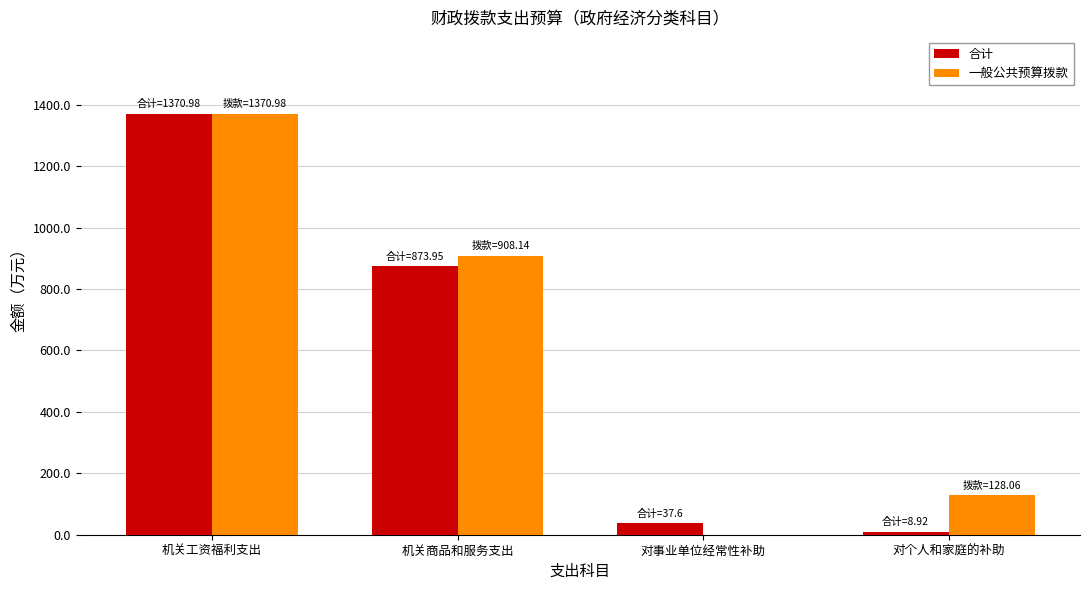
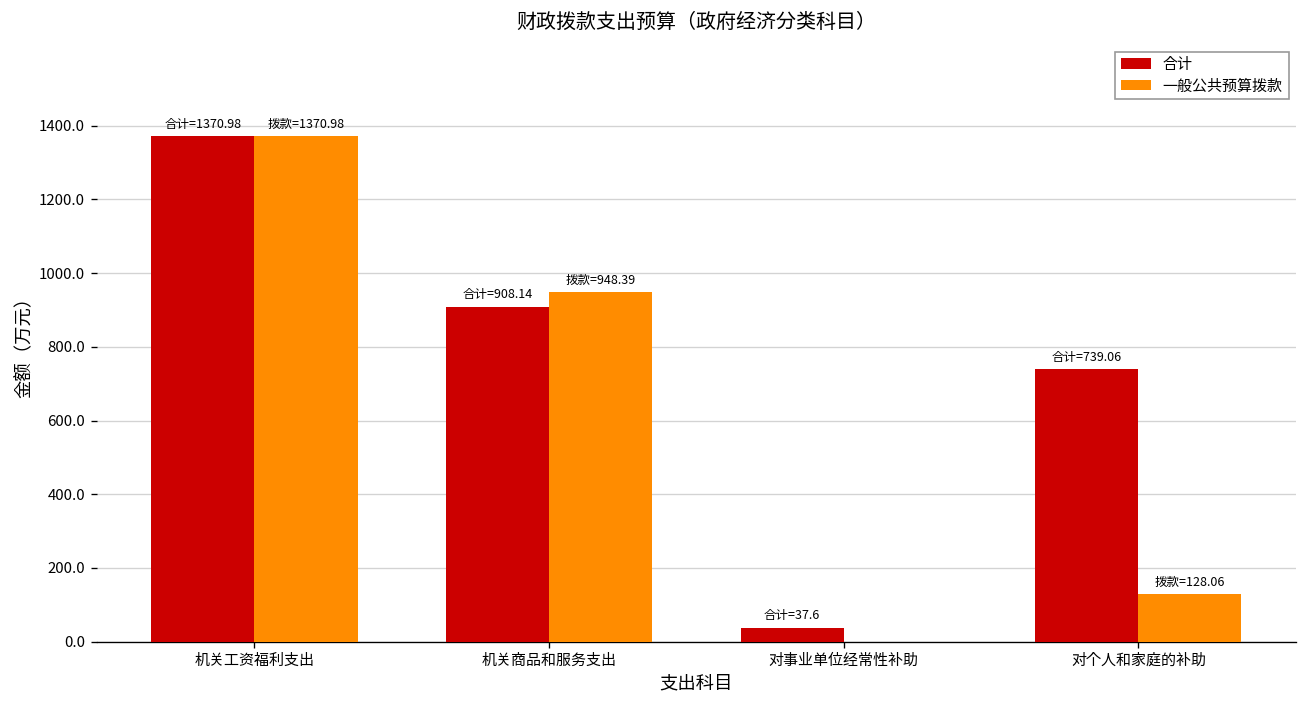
  {
    "合计": {
      "机关工资福利支出": 1370.98,
-     "机关商品和服务支出": 873.95,
+     "机关商品和服务支出": 908.14,
      "对事业单位经常性补助": 37.6,
-     "对个人和家庭的补助": 8.92
+     "对个人和家庭的补助": 739.06
    },
    "一般公共预算拨款": {
      "机关工资福利支出": 1370.98,
-     "机关商品和服务支出": 908.14,
+     "机关商品和服务支出": 948.39,
      "对个人和家庭的补助": 128.06
    }
  }
